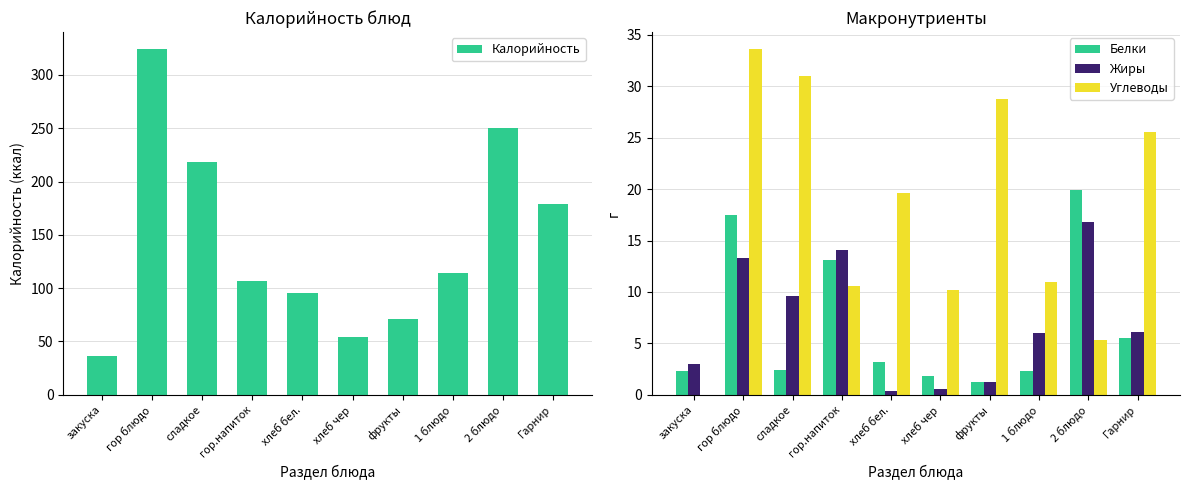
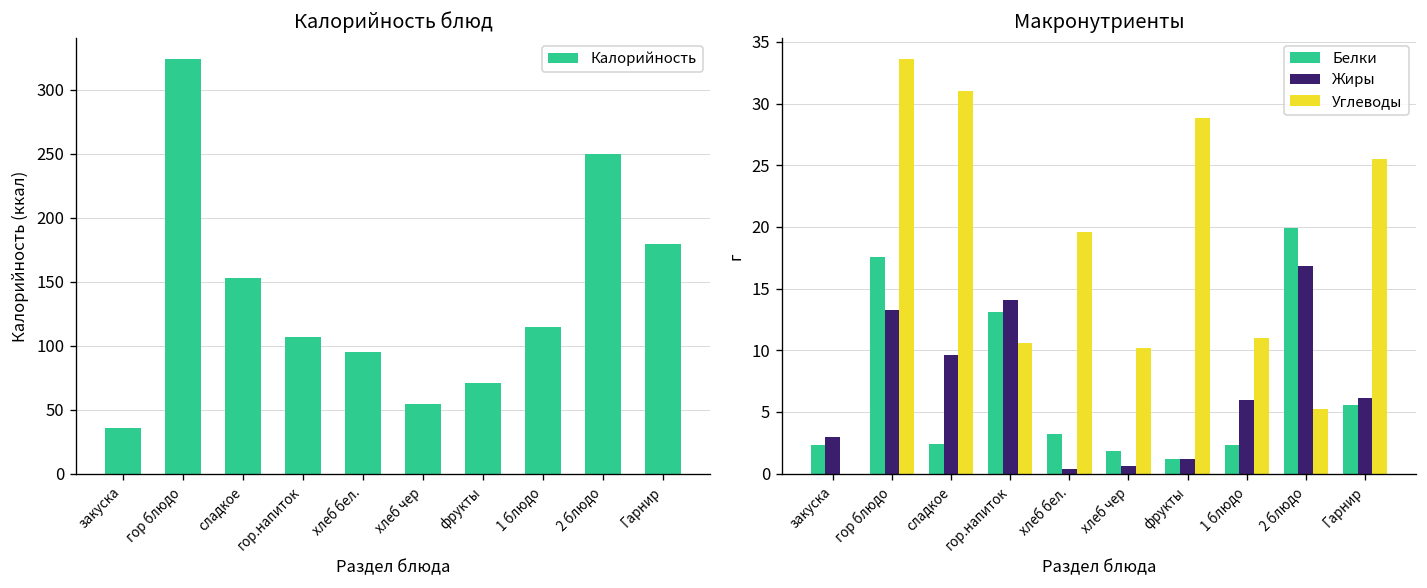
  {
    "Калорийность блюд": {
      "закуска": 36,
      "гор блюдо": 324,
-     "сладкое": 219,
+     "сладкое": 153,
      "гор.напиток": 107,
      "хлеб бел.": 95,
      "хлеб чер": 55,
      "фрукты": 71,
      "1 блюдо": 114,
      "2 блюдо": 250,
      "Гарнир": 179
    },
    "Макронутриенты": {
      "Белки": {
        "закуска": 2.3,
        "гор блюдо": 17.5,
        "сладкое": 2.4,
        "гор.напиток": 13.1,
        "хлеб бел.": 3.2,
        "хлеб чер": 1.8,
        "фрукты": 1.2,
        "1 блюдо": 2.3,
        "2 блюдо": 19.9,
        "Гарнир": 5.5
      },
      "Жиры": {
        "закуска": 3.0,
        "гор блюдо": 13.3,
        "сладкое": 9.6,
        "гор.напиток": 14.1,
        "хлеб бел.": 0.4,
        "хлеб чер": 0.6,
        "фрукты": 1.2,
        "1 блюдо": 6.0,
        "2 блюдо": 16.9,
        "Гарнир": 6.1
      },
      "Углеводы": {
        "закуска": 0.0,
        "гор блюдо": 33.6,
        "сладкое": 31.0,
        "гор.напиток": 10.6,
        "хлеб бел.": 19.6,
        "хлеб чер": 10.2,
        "фрукты": 28.8,
        "1 блюдо": 11.0,
        "2 блюдо": 5.3,
        "Гарнир": 25.5
      }
    }
  }
